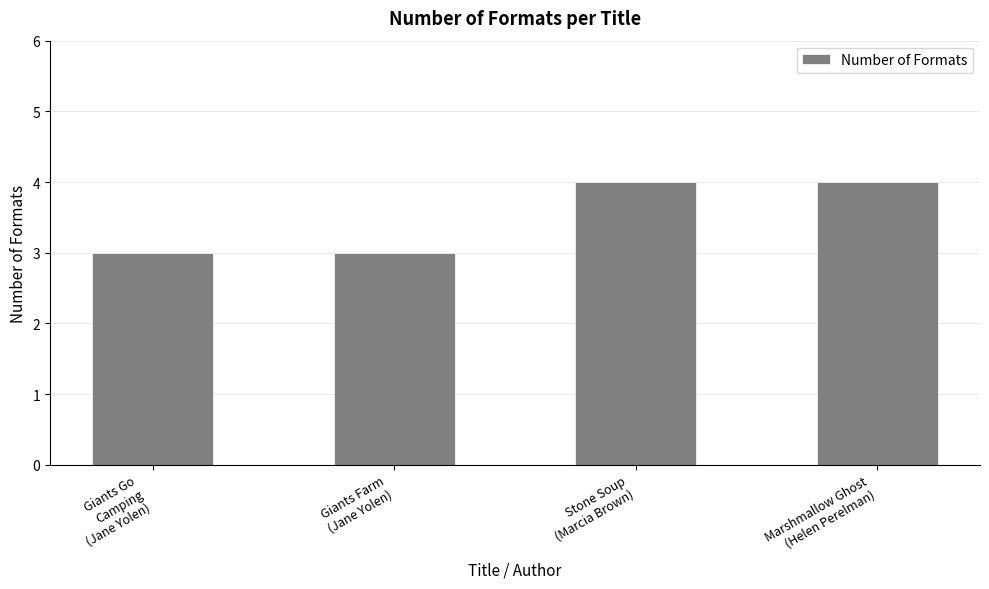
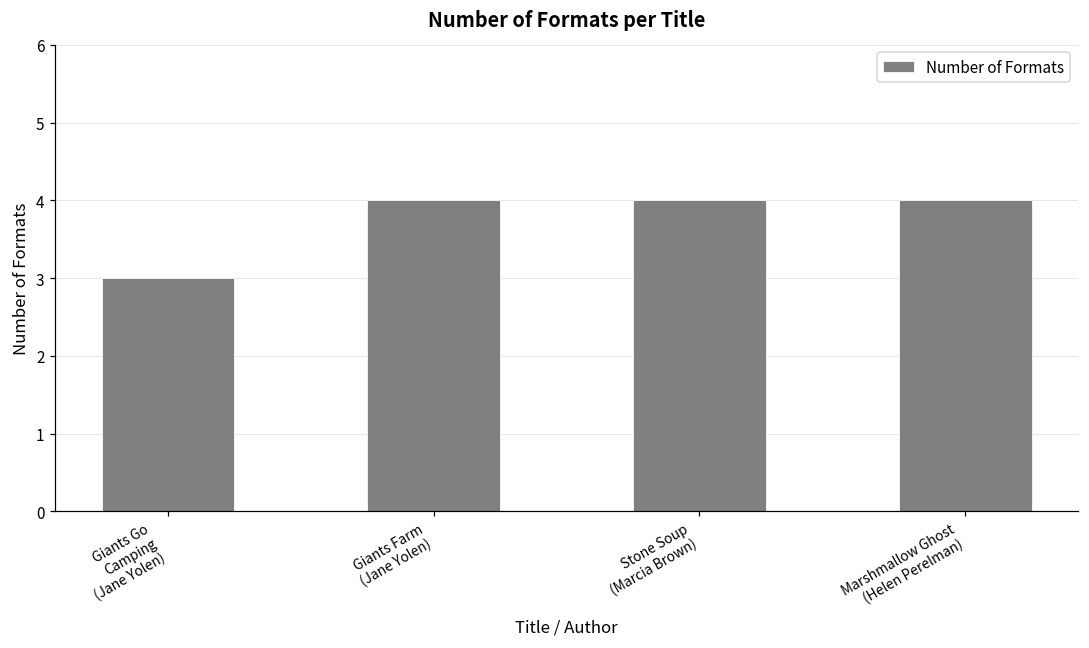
  {
    "Giants Go Camping (Jane Yolen)": 3,
-   "Giants Farm (Jane Yolen)": 3,
+   "Giants Farm (Jane Yolen)": 4,
    "Stone Soup (Marcia Brown)": 4,
    "Marshmallow Ghost (Helen Perelman)": 4
  }
